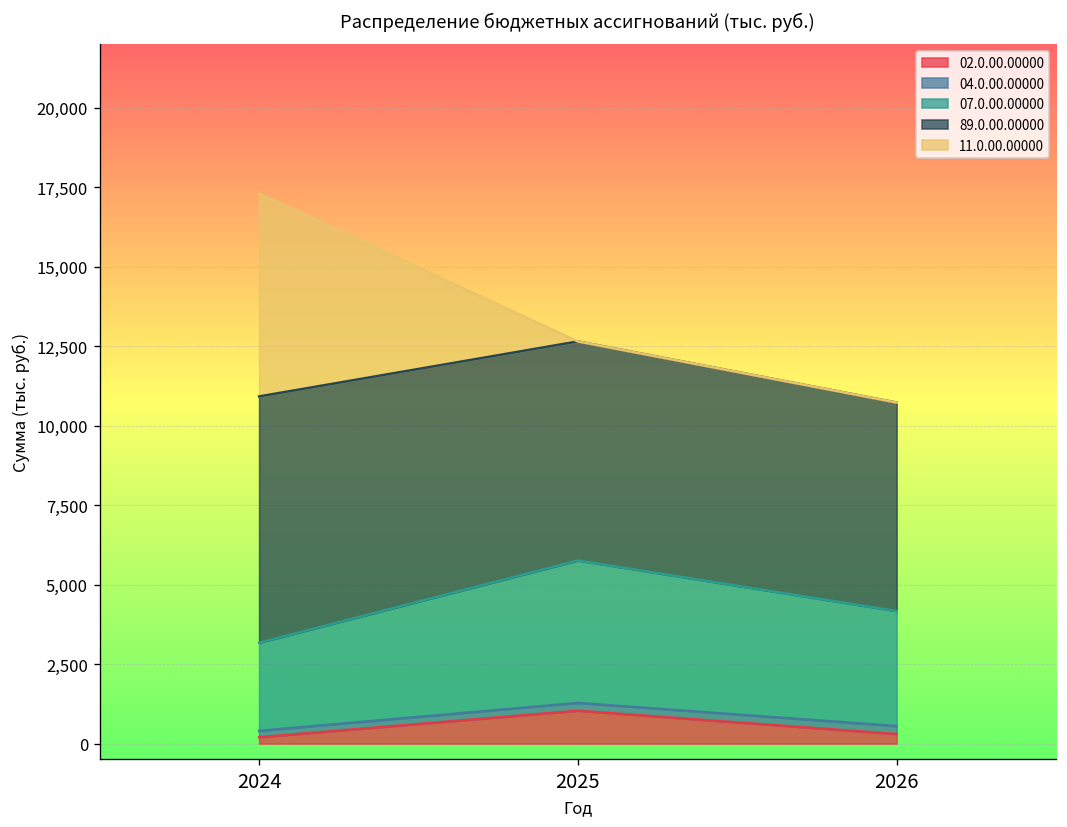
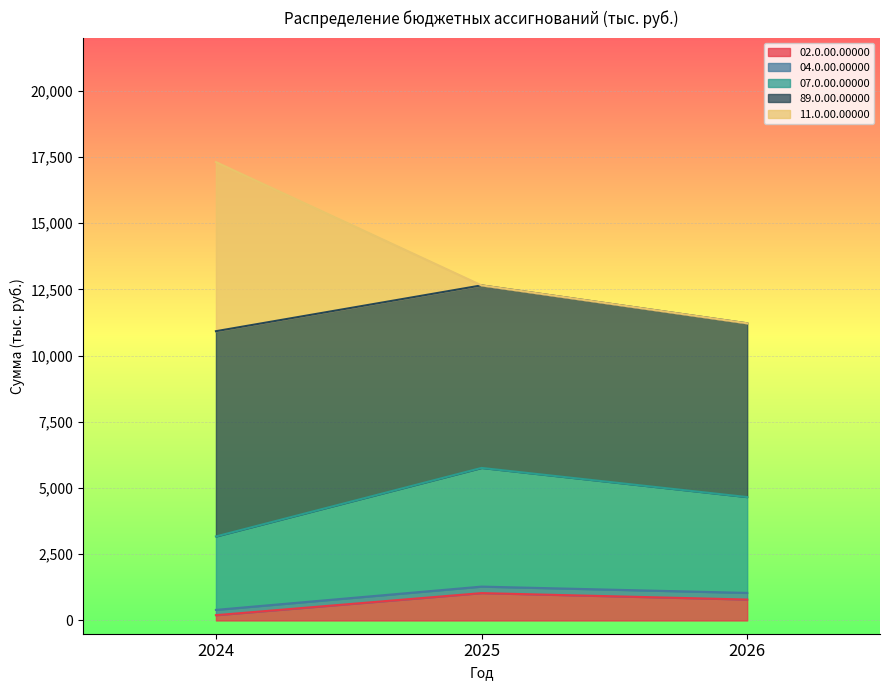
  {
    "02.0.00.00000": {
      "2024": "200",
      "2025": "1,000",
-     "2026": "300"
+     "2026": "800"
    },
    "89.0.00.00000": {
      "2024": "7,700"
    },
    "11.0.00.00000": {
      "2024": "6,400"
    }
  }
